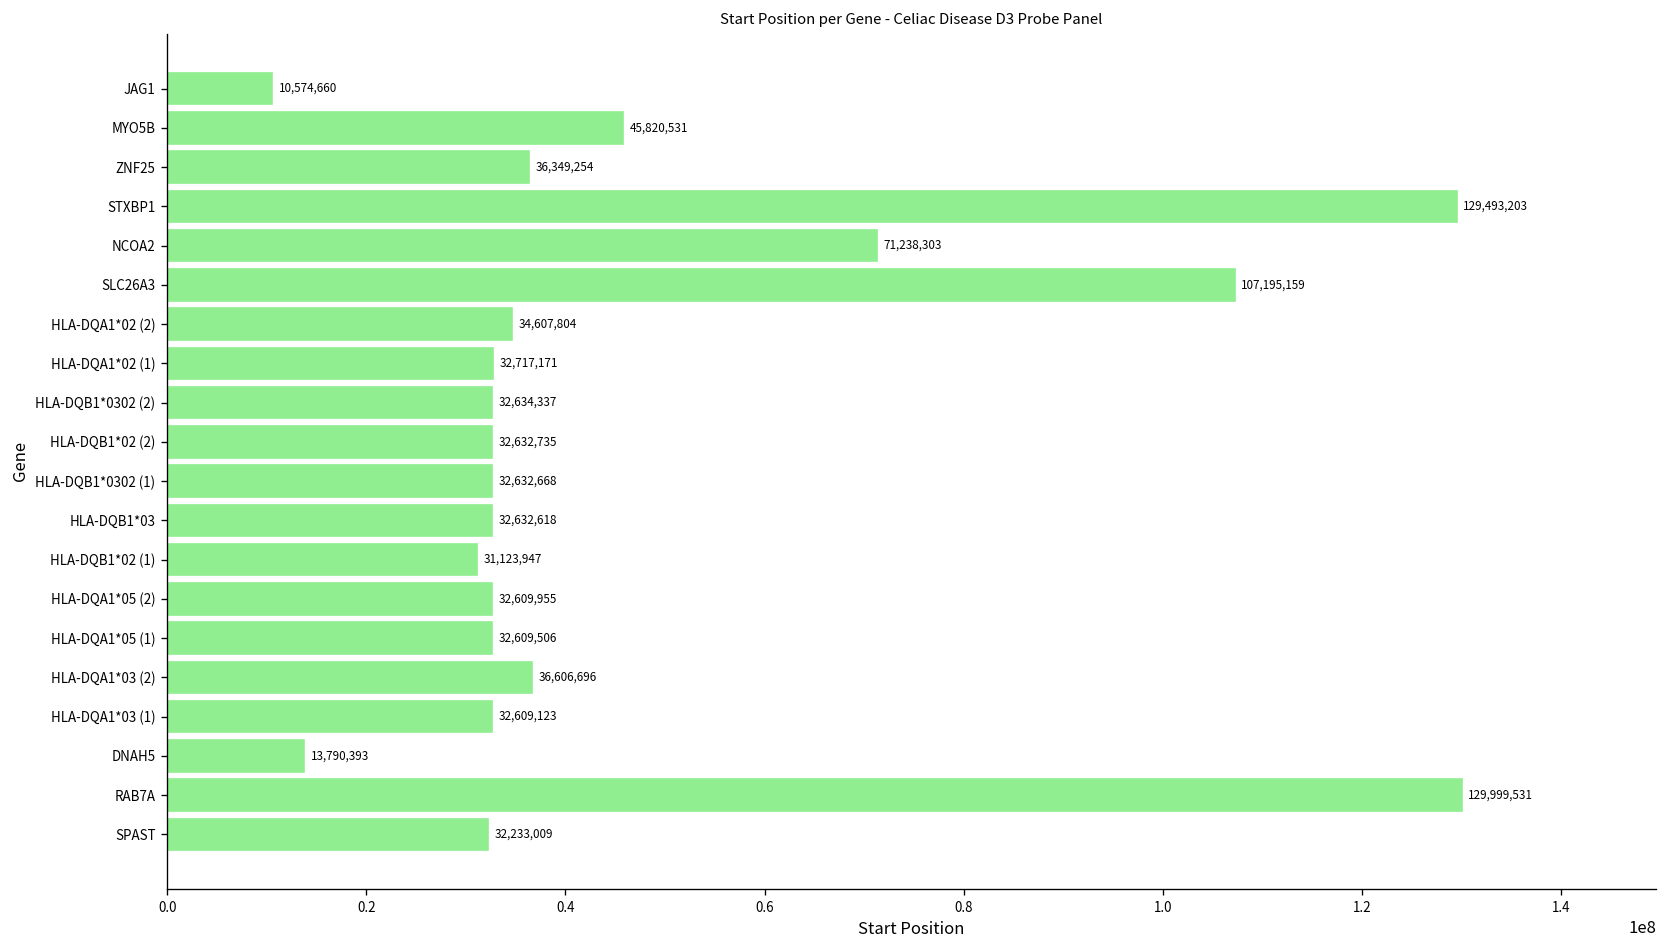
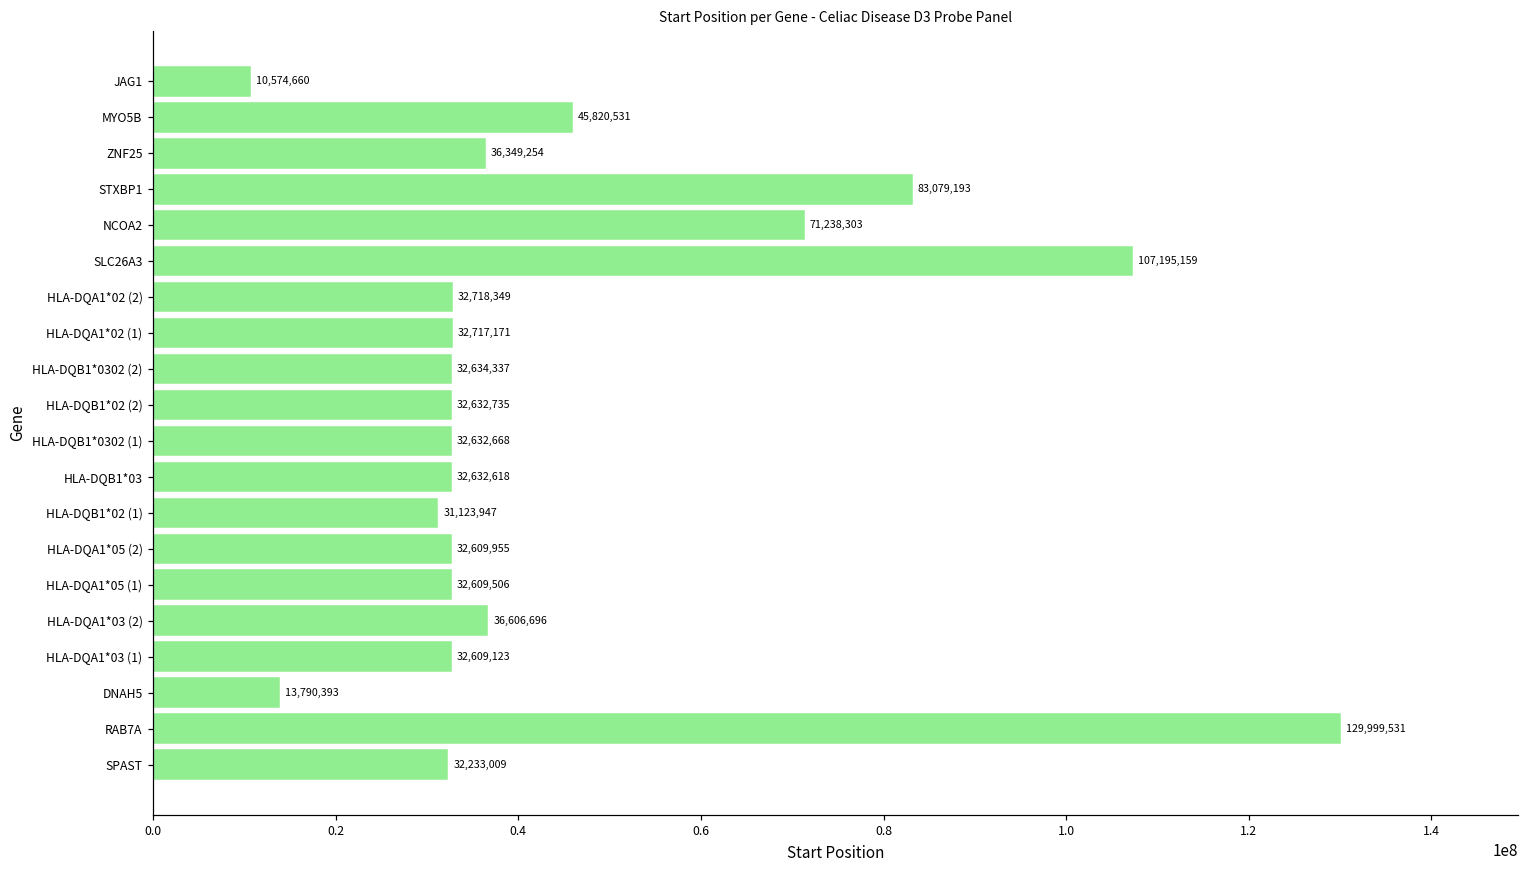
  {
    "JAG1": "10,574,660",
    "MYO5B": "45,820,531",
    "ZNF25": "36,349,254",
-   "STXBP1": "129,493,203",
+   "STXBP1": "83,079,193",
    "NCOA2": "71,238,303",
    "SLC26A3": "107,195,159",
-   "HLA-DQA1*02 (2)": "34,607,804",
+   "HLA-DQA1*02 (2)": "32,718,349",
    "HLA-DQA1*02 (1)": "32,717,171",
    "HLA-DQB1*0302 (2)": "32,634,337",
    "HLA-DQB1*02 (2)": "32,632,735",
    "HLA-DQB1*0302 (1)": "32,632,668",
    "HLA-DQB1*03": "32,632,618",
    "HLA-DQB1*02 (1)": "31,123,947",
    "HLA-DQA1*05 (2)": "32,609,955",
    "HLA-DQA1*05 (1)": "32,609,506",
    "HLA-DQA1*03 (2)": "36,606,696",
    "HLA-DQA1*03 (1)": "32,609,123",
    "DNAH5": "13,790,393",
    "RAB7A": "129,999,531",
    "SPAST": "32,233,009"
  }
